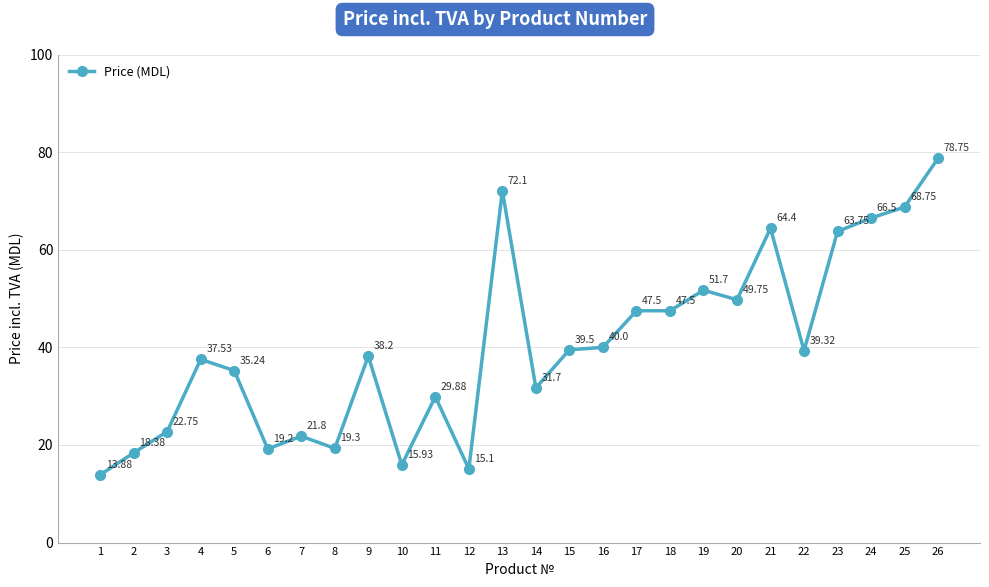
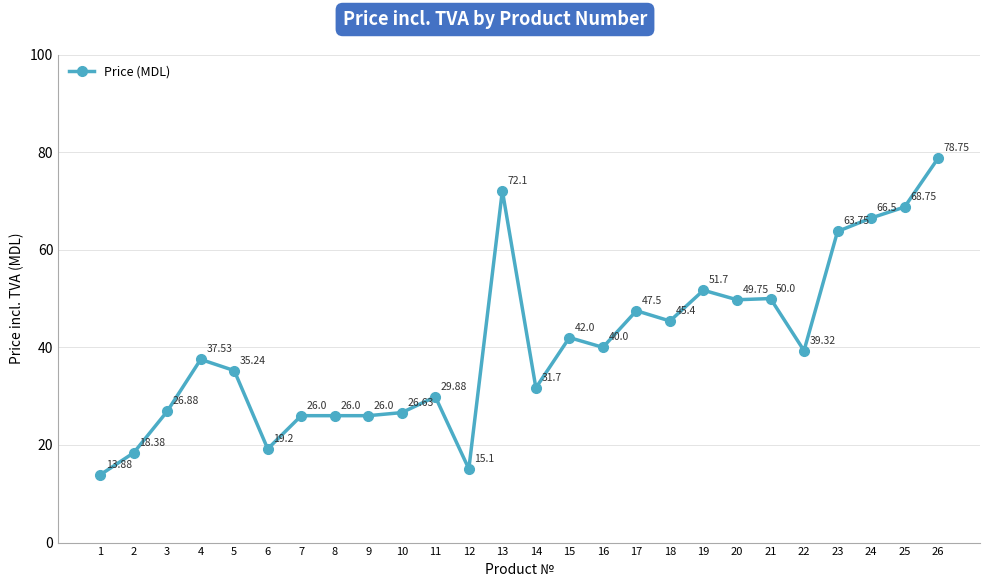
  {
    "1": 13.88,
    "2": 18.38,
-   "3": 22.75,
+   "3": 26.88,
    "4": 37.53,
    "5": 35.24,
    "6": 19.2,
-   "7": 21.8,
-   "8": 19.3,
-   "9": 38.2,
-   "10": 15.93,
+   "7": 26.0,
+   "8": 26.0,
+   "9": 26.0,
+   "10": 26.63,
    "11": 29.88,
    "12": 15.1,
    "13": 72.1,
    "14": 31.7,
-   "15": 39.5,
+   "15": 42.0,
    "16": 40.0,
    "17": 47.5,
-   "18": 47.5,
+   "18": 45.4,
    "19": 51.7,
    "20": 49.75,
-   "21": 64.4,
+   "21": 50.0,
    "22": 39.32,
    "24": 66.5,
    "25": 68.75,
    "26": 78.75
  }
